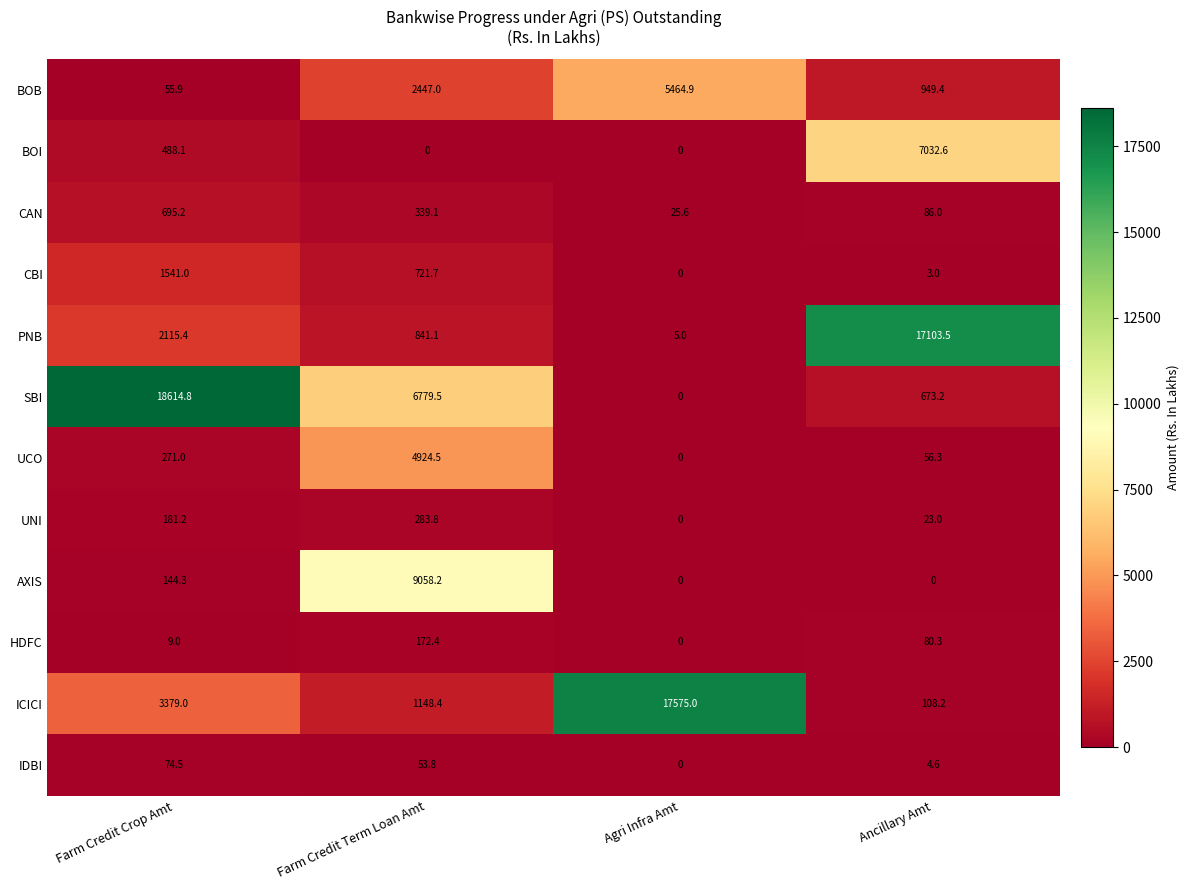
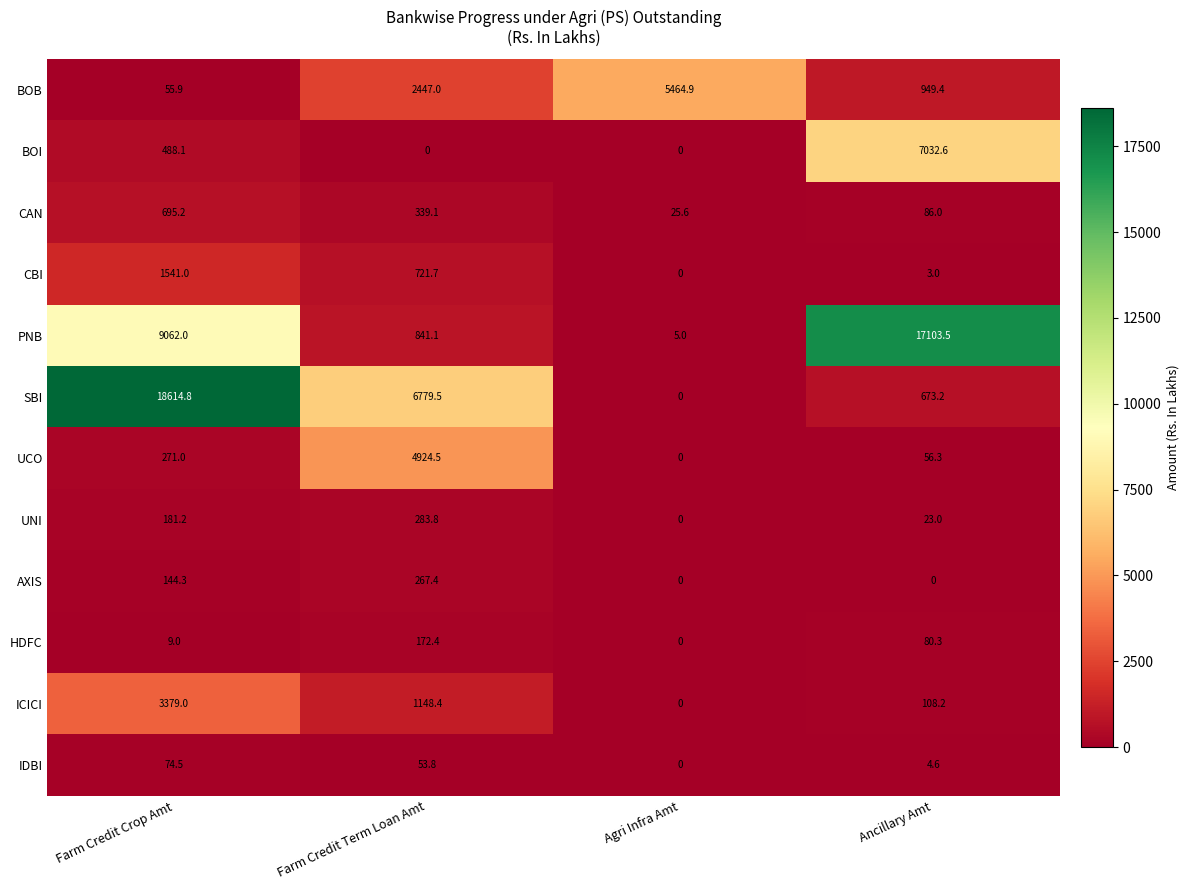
  {
    "BOB": {
      "Farm Credit Crop Amt": 55.9,
      "Farm Credit Term Loan Amt": 2447.0,
      "Agri Infra Amt": 5464.9,
      "Ancillary Amt": 949.4
    },
    "BOI": {
      "Farm Credit Crop Amt": 488.1,
      "Farm Credit Term Loan Amt": 0,
      "Agri Infra Amt": 0,
      "Ancillary Amt": 7032.6
    },
    "CAN": {
      "Farm Credit Crop Amt": 695.2,
      "Farm Credit Term Loan Amt": 339.1,
      "Agri Infra Amt": 25.6,
      "Ancillary Amt": 86.0
    },
    "CBI": {
      "Farm Credit Crop Amt": 1541.0,
      "Farm Credit Term Loan Amt": 721.7,
      "Agri Infra Amt": 0,
      "Ancillary Amt": 3.0
    },
    "PNB": {
-     "Farm Credit Crop Amt": 2115.4,
+     "Farm Credit Crop Amt": 9062.0,
      "Farm Credit Term Loan Amt": 841.1,
      "Agri Infra Amt": 5.0,
      "Ancillary Amt": 17103.5
    },
    "SBI": {
      "Farm Credit Crop Amt": 18614.8,
      "Farm Credit Term Loan Amt": 6779.5,
      "Agri Infra Amt": 0,
      "Ancillary Amt": 673.2
    },
    "UCO": {
      "Farm Credit Crop Amt": 271.0,
      "Farm Credit Term Loan Amt": 4924.5,
      "Agri Infra Amt": 0,
      "Ancillary Amt": 56.3
    },
    "UNI": {
      "Farm Credit Crop Amt": 181.2,
      "Farm Credit Term Loan Amt": 283.8,
      "Agri Infra Amt": 0,
      "Ancillary Amt": 23.0
    },
    "AXIS": {
      "Farm Credit Crop Amt": 144.3,
-     "Farm Credit Term Loan Amt": 9058.2,
+     "Farm Credit Term Loan Amt": 267.4,
      "Agri Infra Amt": 0,
      "Ancillary Amt": 0
    },
    "HDFC": {
      "Farm Credit Crop Amt": 9.0,
      "Farm Credit Term Loan Amt": 172.4,
      "Agri Infra Amt": 0,
      "Ancillary Amt": 80.3
    },
    "ICICI": {
      "Farm Credit Crop Amt": 3379.0,
      "Farm Credit Term Loan Amt": 1148.4,
-     "Agri Infra Amt": 17575.0,
+     "Agri Infra Amt": 0,
      "Ancillary Amt": 108.2
    },
    "IDBI": {
      "Farm Credit Crop Amt": 74.5,
      "Farm Credit Term Loan Amt": 53.8,
      "Agri Infra Amt": 0,
      "Ancillary Amt": 4.6
    }
  }
